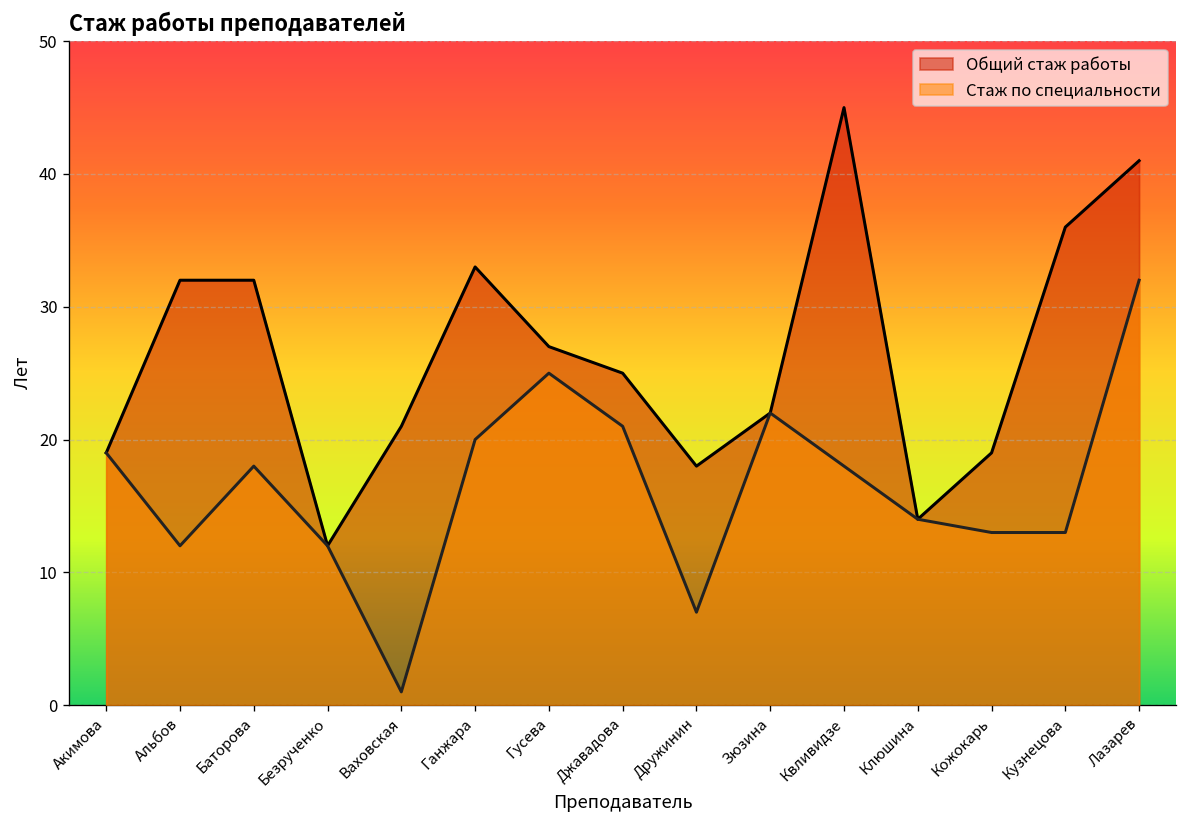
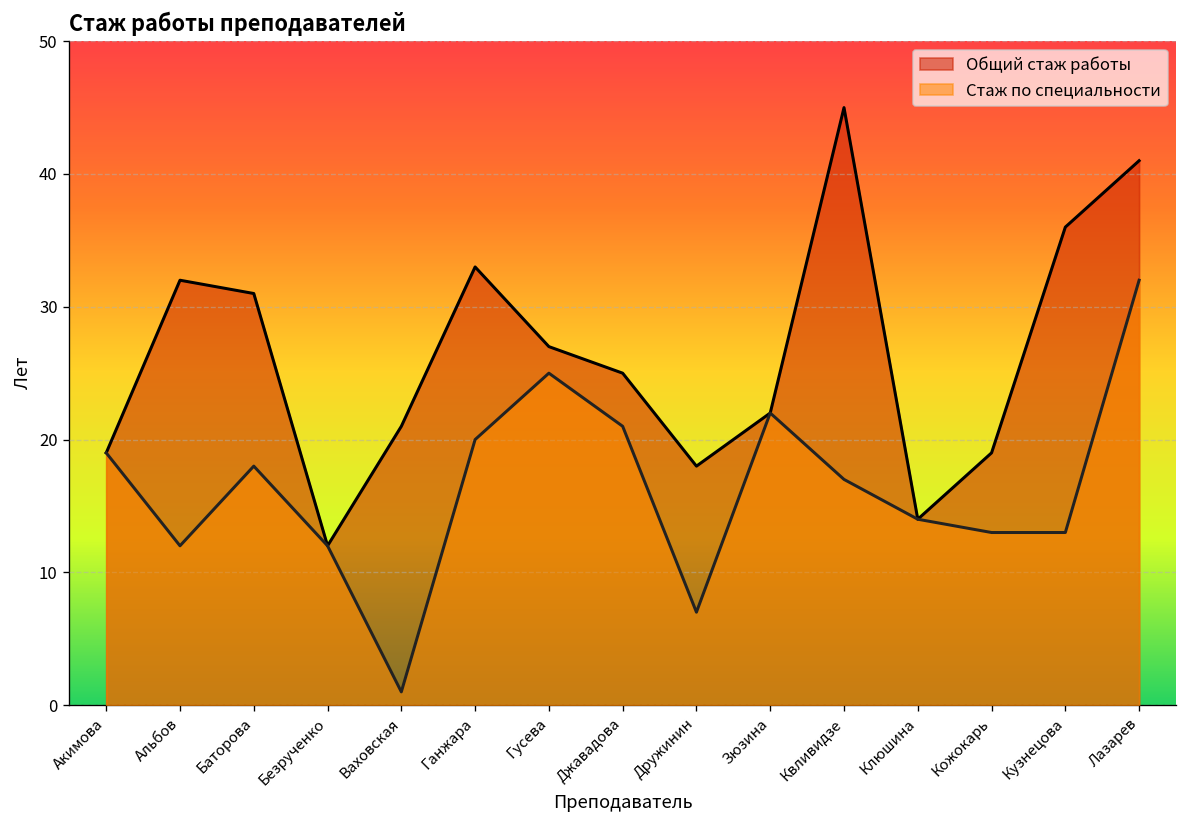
  {
    "Общий стаж работы": {
      "Альбов": 32,
-     "Баторова": 32,
+     "Баторова": 31,
      "Ваховская": 21,
      "Ганжара": 33,
      "Гусева": 27,
      "Джавадова": 25,
      "Дружинин": 18,
      "Квливидзе": 45,
      "Кожокарь": 19,
      "Кузнецова": 36,
      "Лазарев": 41
    },
    "Стаж по специальности": {
      "Альбов": 12,
      "Баторова": 18,
      "Ваховская": 1,
      "Ганжара": 20,
      "Гусева": 25,
      "Джавадова": 21,
      "Дружинин": 7,
-     "Квливидзе": 18,
+     "Квливидзе": 17,
      "Кожокарь": 13,
      "Кузнецова": 13,
      "Лазарев": 32
    }
  }
